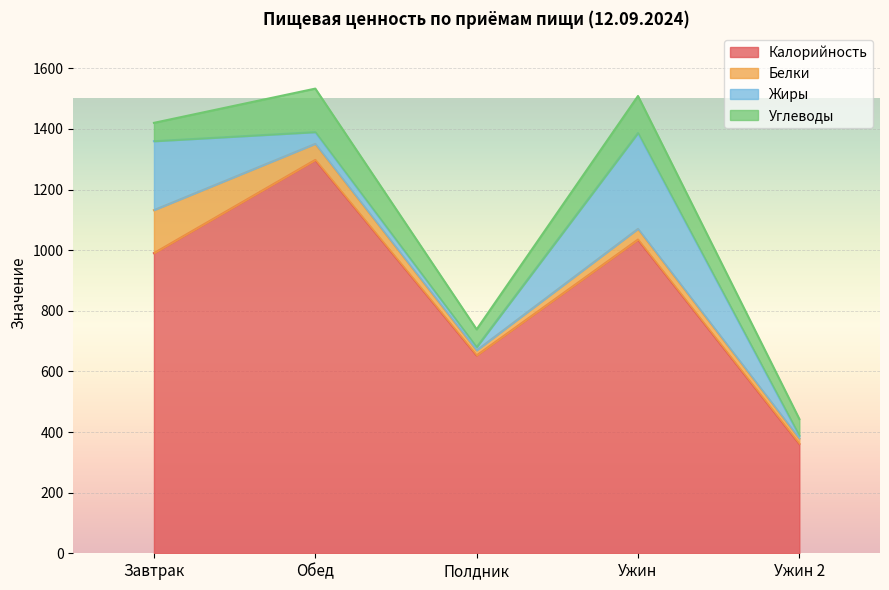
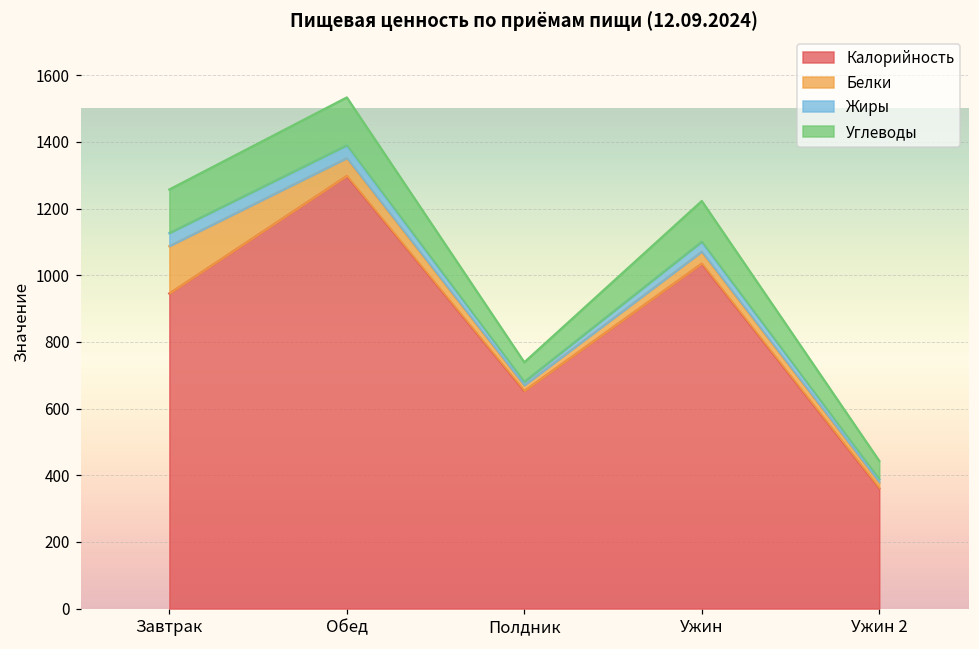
  {
    "Калорийность": {
-     "Завтрак": 990,
+     "Завтрак": 950,
      "Обед": 1300,
      "Полдник": 650,
      "Ужин": 1040,
      "Ужин 2": 360
    },
    "Белки": {
      "Завтрак": 140,
      "Обед": 50,
      "Полдник": 20,
      "Ужин": 40,
      "Ужин 2": 20
    },
    "Жиры": {
-     "Завтрак": 230,
+     "Завтрак": 40,
      "Обед": 40,
      "Полдник": 10,
-     "Ужин": 320,
+     "Ужин": 30,
      "Ужин 2": 10
    },
    "Углеводы": {
-     "Завтрак": 60,
+     "Завтрак": 130,
      "Обед": 140,
      "Полдник": 60,
      "Ужин": 120,
      "Ужин 2": 60
    }
  }
